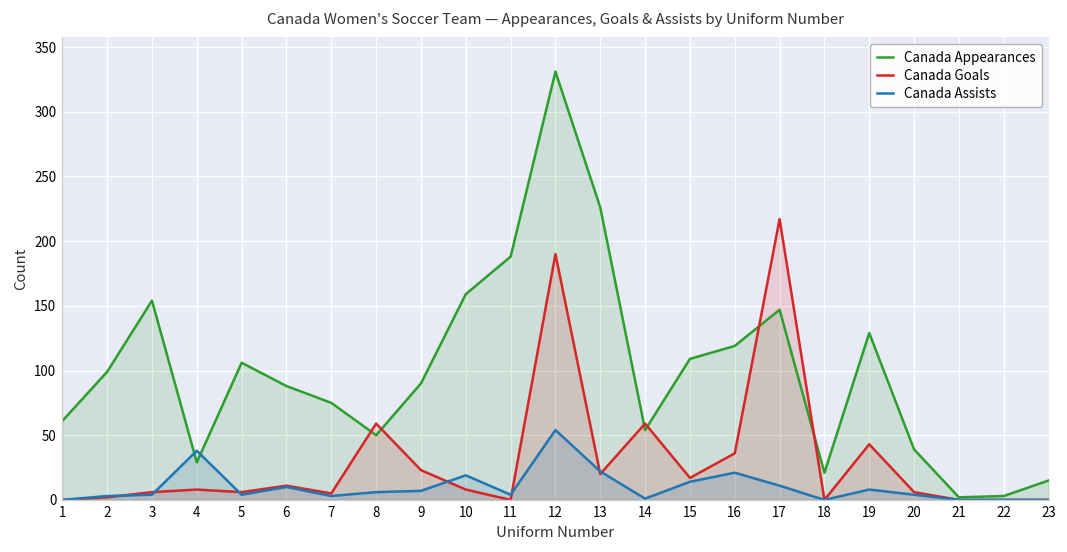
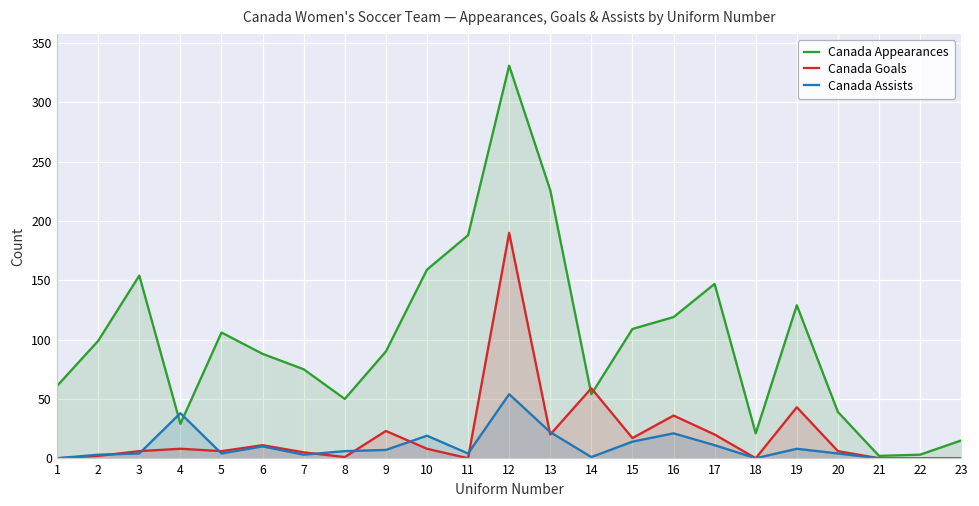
  {
    "Canada Appearances": {
      "1": 61,
      "2": 99,
      "3": 154,
      "4": 29,
      "5": 106,
      "6": 88,
      "7": 75,
      "8": 50,
      "9": 90,
      "10": 159,
      "11": 188,
      "12": 331,
      "13": 226,
      "14": 54,
      "15": 109,
      "16": 119,
      "17": 147,
      "18": 21,
      "19": 129,
      "20": 39,
      "22": 3,
      "23": 15
    },
    "Canada Goals": {
      "4": 8,
-     "8": 59,
+     "8": 1,
      "9": 23,
      "10": 8,
      "11": 0,
      "12": 190,
      "14": 59,
      "15": 17,
      "16": 36,
-     "17": 217,
+     "17": 20,
      "19": 43
    },
    "Canada Assists": {
      "4": 38,
      "8": 6,
      "9": 7,
      "10": 19,
      "11": 4,
      "12": 54,
      "14": 1,
      "15": 14,
      "16": 21,
      "17": 11,
      "19": 8
    }
  }
